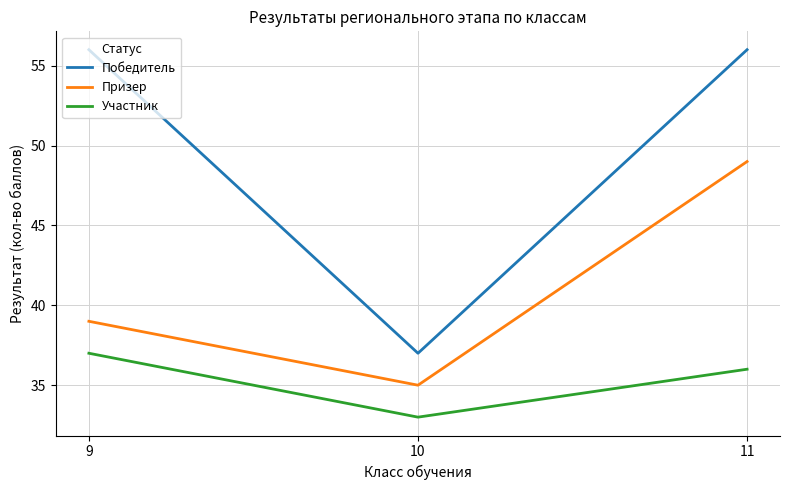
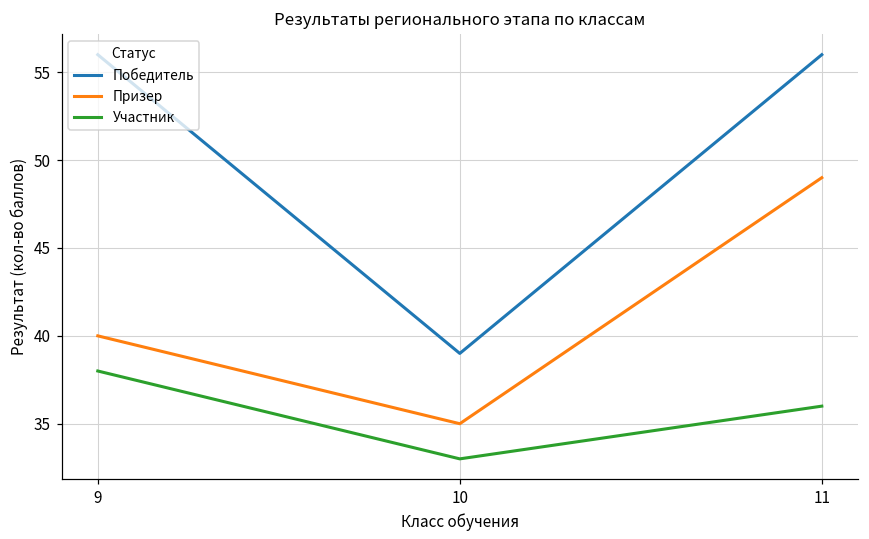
  {
    "Победитель": {
-     "10": 37,
+     "10": 39,
      "11": 56
    },
    "Призер": {
-     "9": 39,
+     "9": 40,
      "10": 35,
      "11": 49
    },
    "Участник": {
-     "9": 37,
+     "9": 38,
      "10": 33,
      "11": 36
    }
  }
